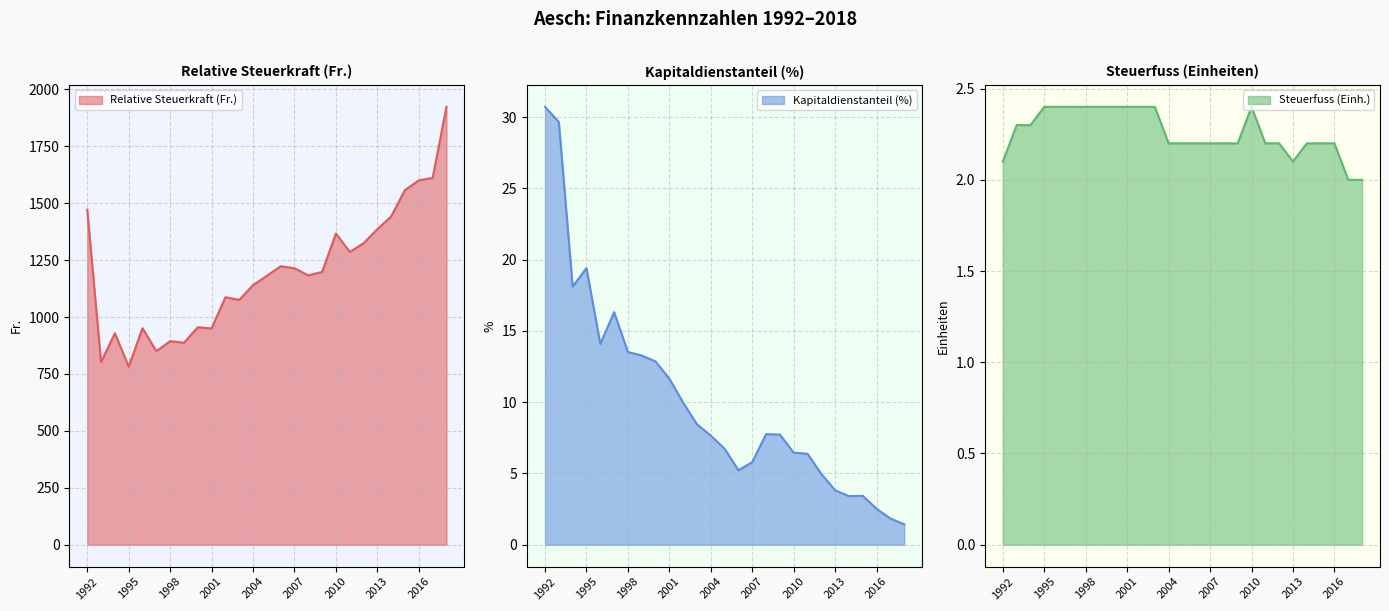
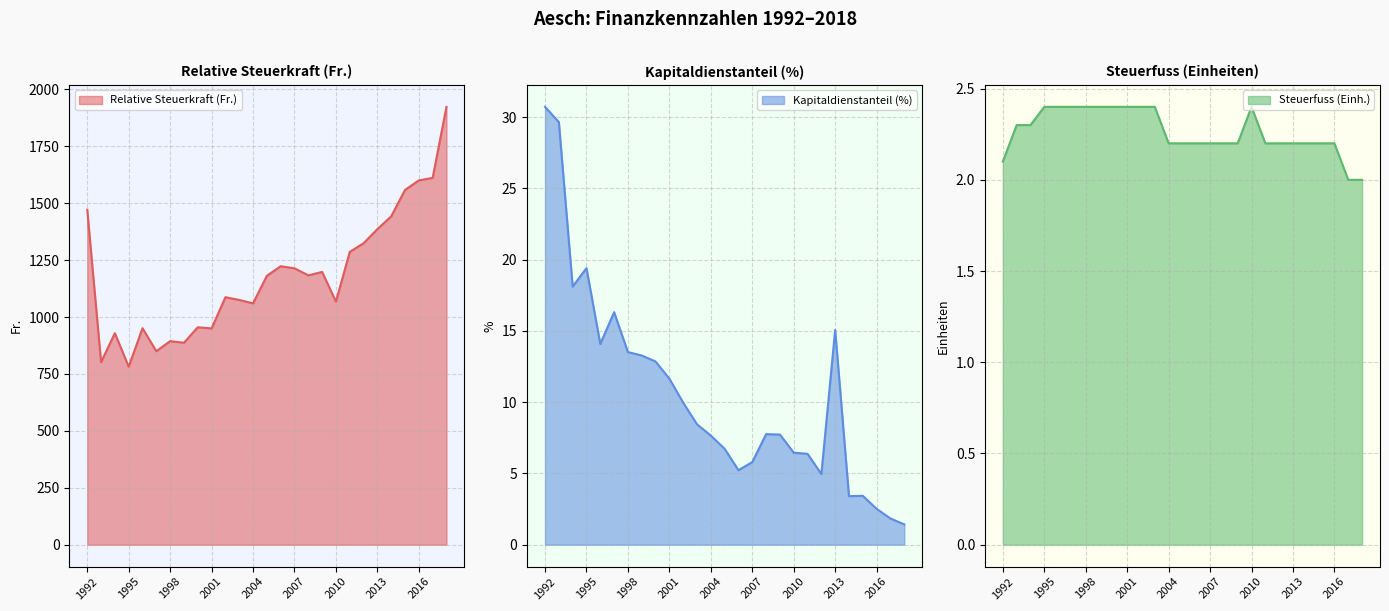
  {
    "Relative Steuerkraft (Fr.)": {
      "1992": 1470,
      "1995": 780,
      "1998": 890,
      "2001": 950,
-     "2004": 1140,
+     "2004": 1060,
      "2007": 1210,
-     "2010": 1370,
+     "2010": 1070,
      "2013": 1390,
      "2016": 1600
    },
    "Kapitaldienstanteil (%)": {
      "1992": 30.7,
      "1995": 19.4,
      "1998": 13.5,
      "2001": 11.7,
      "2004": 7.7,
      "2007": 5.8,
      "2010": 6.5,
-     "2013": 3.8,
+     "2013": 15.1,
      "2016": 2.5
    },
    "Steuerfuss (Einheiten)": {
      "1992": 2.1,
      "1995": 2.4,
      "1998": 2.4,
      "2001": 2.4,
      "2004": 2.2,
      "2007": 2.2,
-     "2013": 2.1,
+     "2013": 2.2,
      "2016": 2.2
    }
  }
